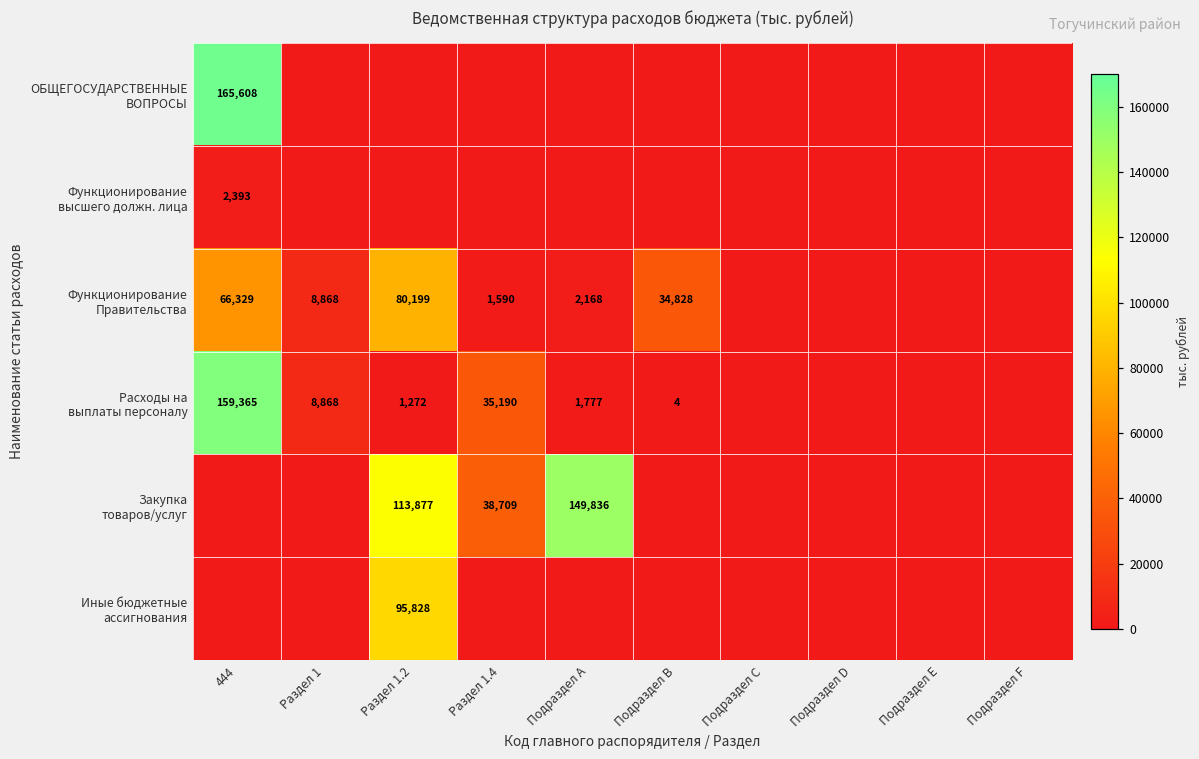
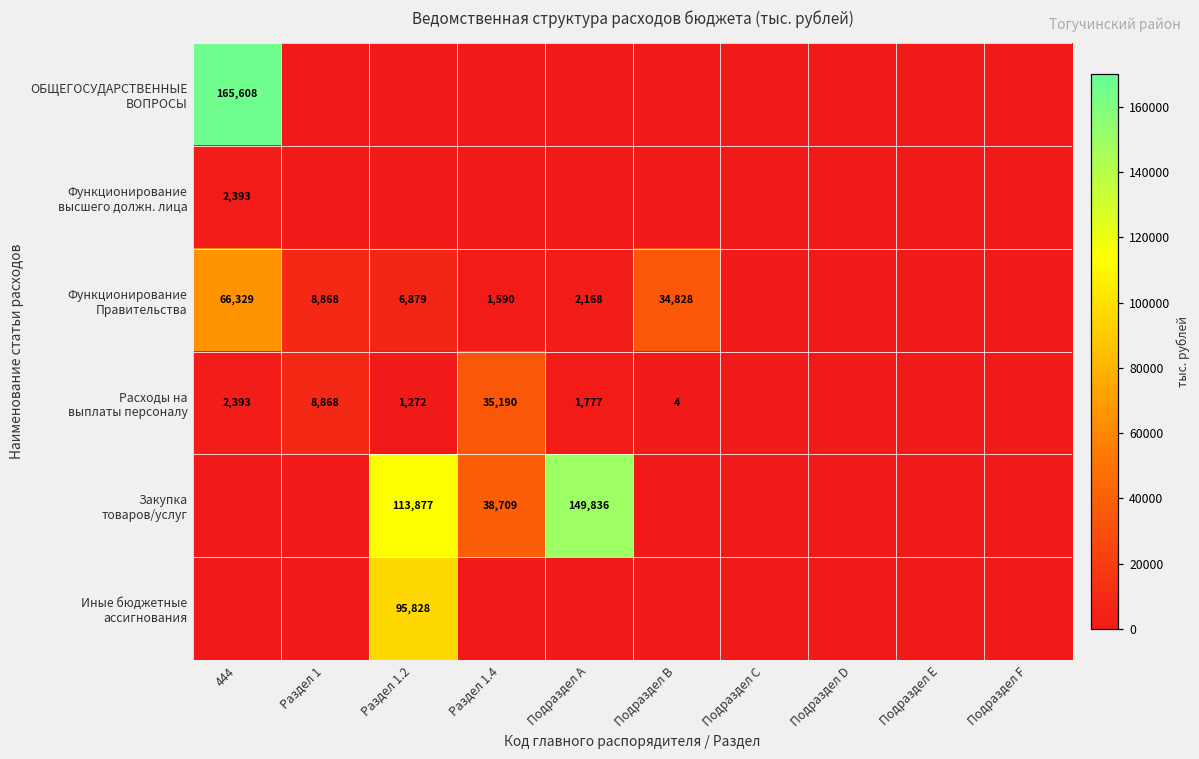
  {
    "ОБЩЕГОСУДАРСТВЕННЫЕ ВОПРОСЫ": {
      "444": "165,608"
    },
    "Функционирование высшего должн. лица": {
      "444": "2,393"
    },
    "Функционирование Правительства": {
      "444": "66,329",
      "Раздел 1": "8,868",
-     "Раздел 1.2": "80,199",
+     "Раздел 1.2": "6,879",
      "Раздел 1.4": "1,590",
      "Подраздел A": "2,168",
      "Подраздел B": "34,828"
    },
    "Расходы на выплаты персоналу": {
-     "444": "159,365",
+     "444": "2,393",
      "Раздел 1": "8,868",
      "Раздел 1.2": "1,272",
      "Раздел 1.4": "35,190",
      "Подраздел A": "1,777",
      "Подраздел B": "4"
    },
    "Закупка товаров/услуг": {
      "Раздел 1.2": "113,877",
      "Раздел 1.4": "38,709",
      "Подраздел A": "149,836"
    },
    "Иные бюджетные ассигнования": {
      "Раздел 1.2": "95,828"
    }
  }
